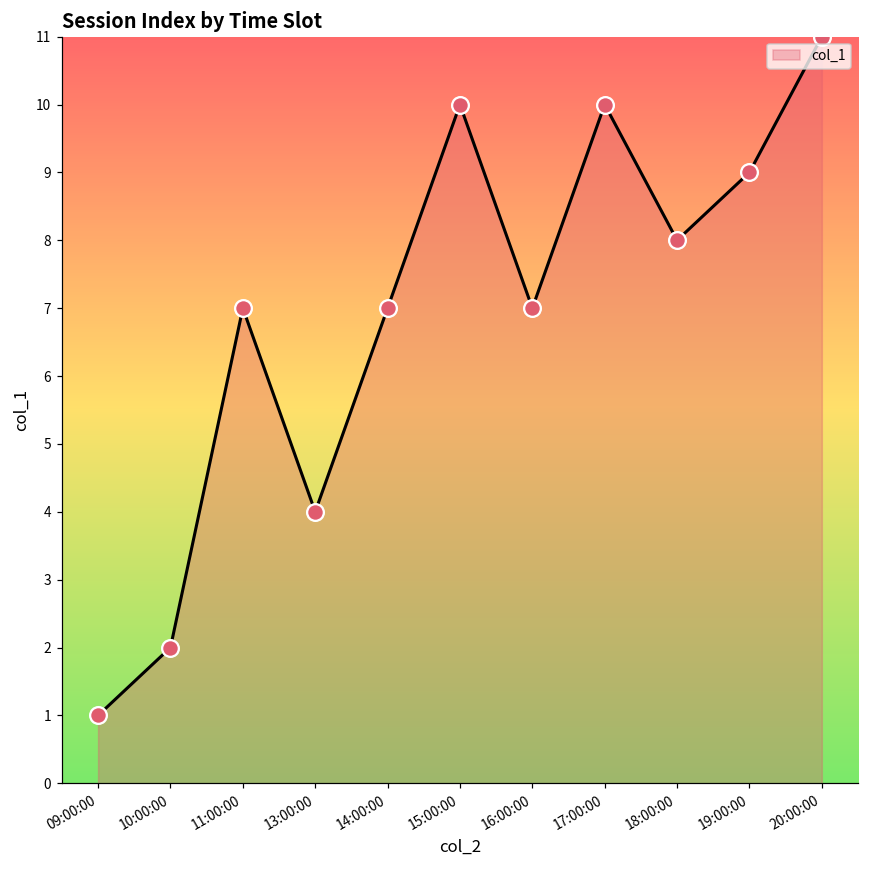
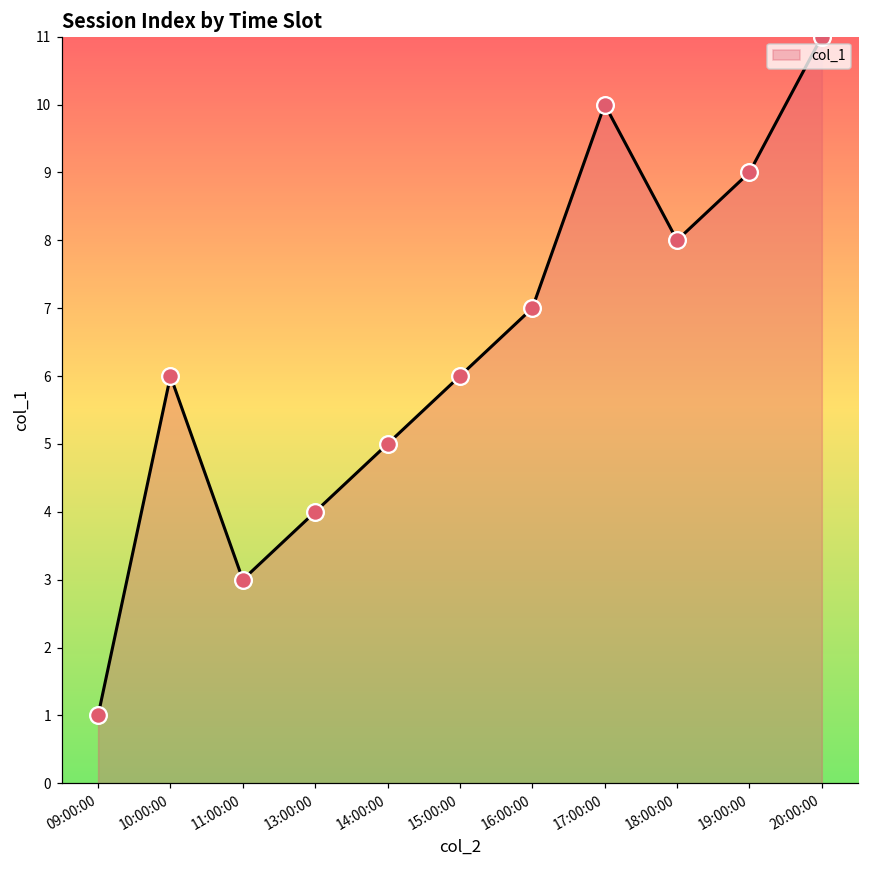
  {
    "09:00:00": 1,
-   "10:00:00": 2,
-   "11:00:00": 7,
+   "10:00:00": 6,
+   "11:00:00": 3,
    "13:00:00": 4,
-   "14:00:00": 7,
-   "15:00:00": 10,
+   "14:00:00": 5,
+   "15:00:00": 6,
    "16:00:00": 7,
    "17:00:00": 10,
    "18:00:00": 8,
    "19:00:00": 9,
    "20:00:00": 11
  }
